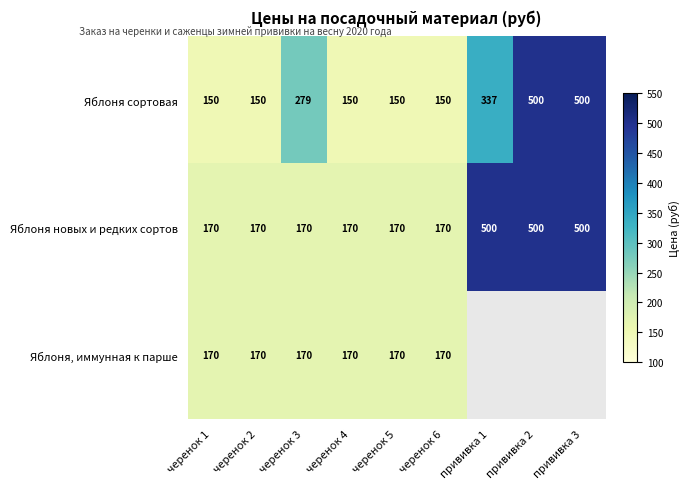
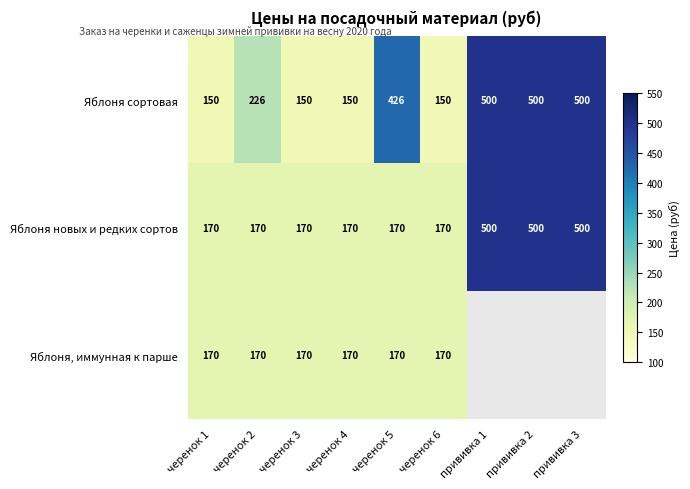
  {
    "Яблоня сортовая": {
      "черенок 1": 150,
-     "черенок 2": 150,
-     "черенок 3": 279,
+     "черенок 2": 226,
+     "черенок 3": 150,
      "черенок 4": 150,
-     "черенок 5": 150,
+     "черенок 5": 426,
      "черенок 6": 150,
-     "прививка 1": 337,
+     "прививка 1": 500,
      "прививка 2": 500,
      "прививка 3": 500
    },
    "Яблоня новых и редких сортов": {
      "черенок 1": 170,
      "черенок 2": 170,
      "черенок 3": 170,
      "черенок 4": 170,
      "черенок 5": 170,
      "черенок 6": 170,
      "прививка 1": 500,
      "прививка 2": 500,
      "прививка 3": 500
    },
    "Яблоня, иммунная к парше": {
      "черенок 1": 170,
      "черенок 2": 170,
      "черенок 3": 170,
      "черенок 4": 170,
      "черенок 5": 170,
      "черенок 6": 170
    }
  }
